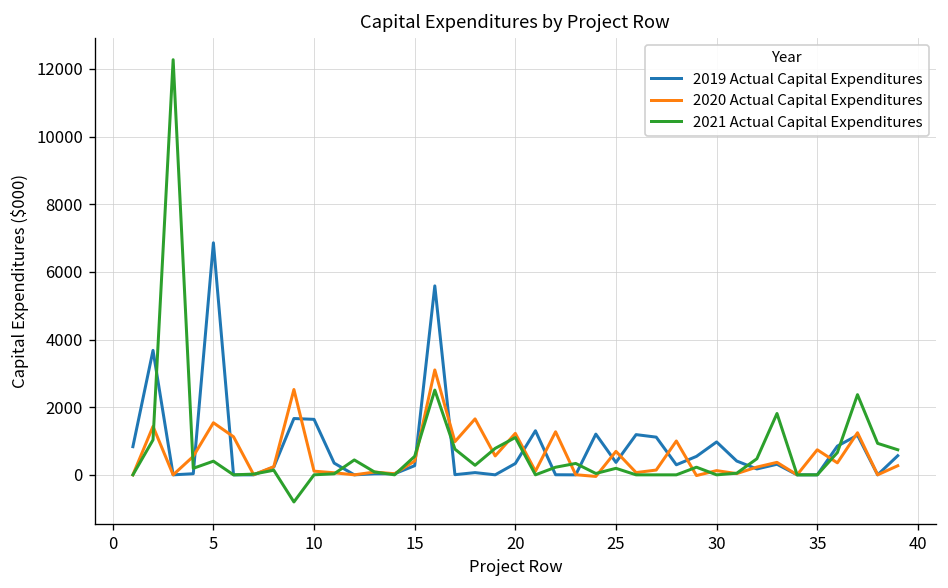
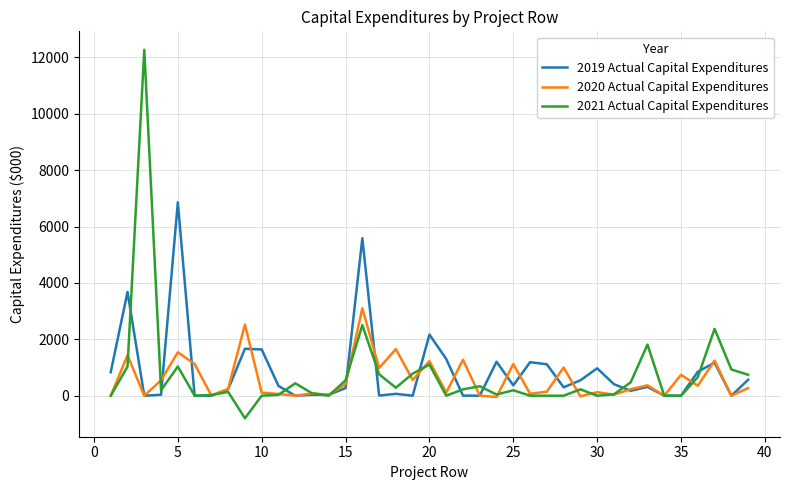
  {
    "2019 Actual Capital Expenditures": {
      "5": 6900,
      "10": 1600,
      "15": 300,
-     "20": 300,
+     "20": 2200,
      "25": 400,
      "30": 1000
    },
    "2020 Actual Capital Expenditures": {
      "5": 1500,
      "10": 100,
      "15": 400,
      "20": 1200,
-     "25": 700,
+     "25": 1100,
      "30": 100,
      "35": 700
    },
    "2021 Actual Capital Expenditures": {
-     "5": 400,
+     "5": 1000,
      "10": 0,
      "15": 500,
      "20": 1100,
      "25": 200,
      "30": 0
    }
  }
